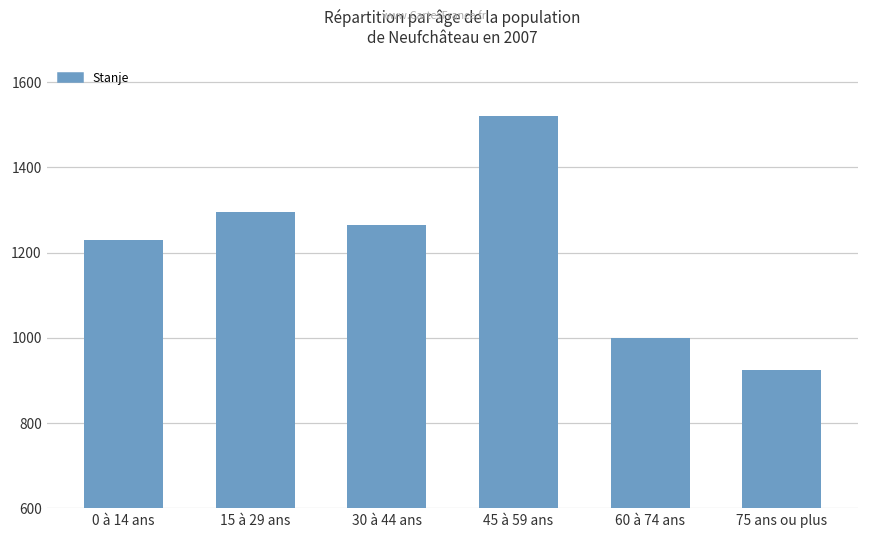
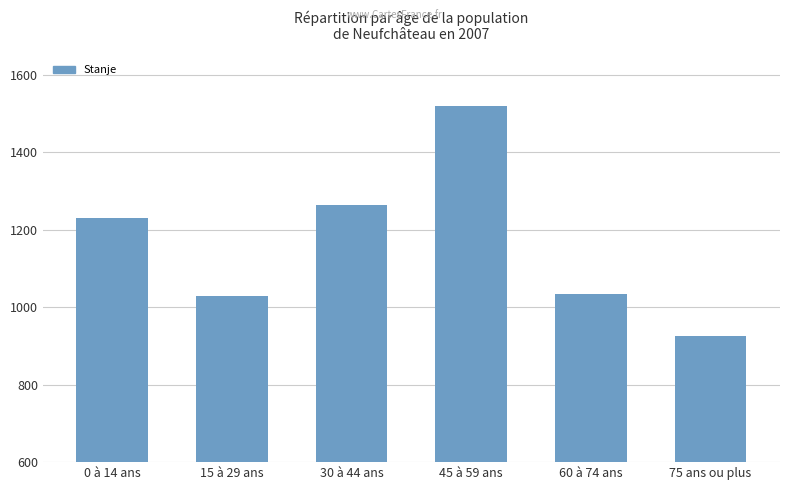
  {
    "0 à 14 ans": 1230,
-   "15 à 29 ans": 1300,
+   "15 à 29 ans": 1030,
    "30 à 44 ans": 1270,
    "45 à 59 ans": 1520,
-   "60 à 74 ans": 1000,
+   "60 à 74 ans": 1040,
    "75 ans ou plus": 930
  }
